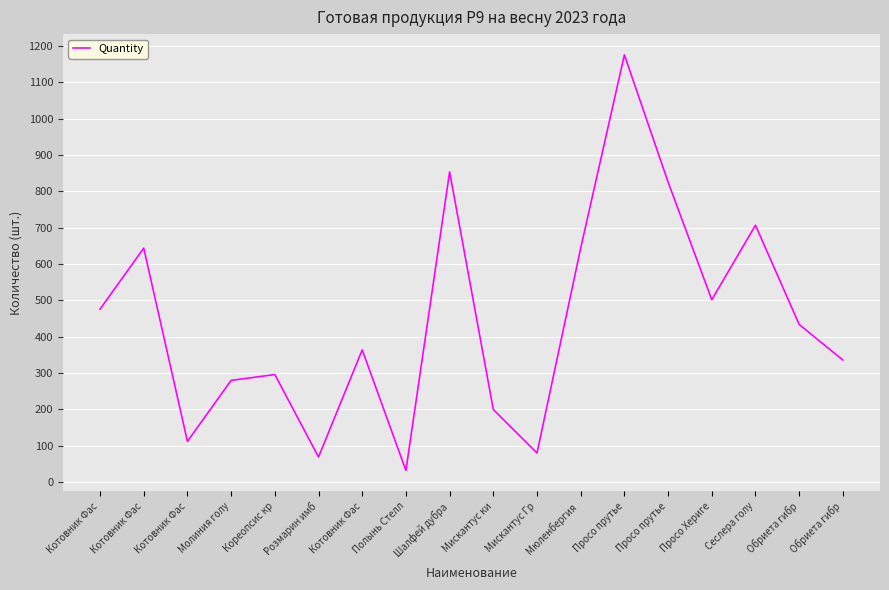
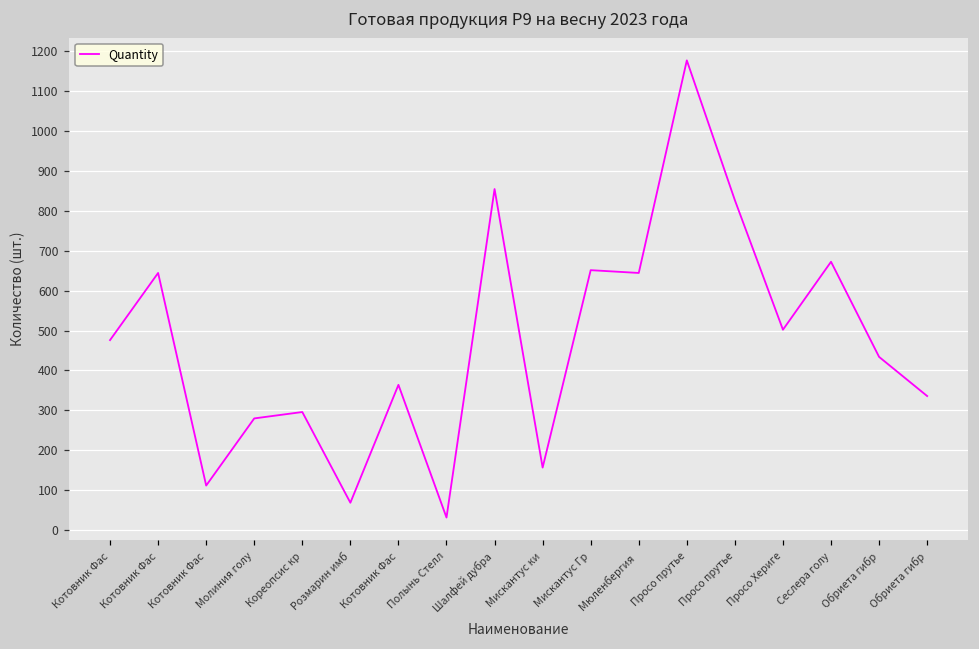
  {
    "Молиния голу": 280,
    "Кореопсис кр": 300,
    "Розмарин имб": 70,
    "Полынь Стелл": 30,
    "Шалфей дубра": 850,
-   "Мискантус ки": 200,
-   "Мискантус Гр": 80,
+   "Мискантус ки": 160,
+   "Мискантус Гр": 650,
    "Мюленбергия": 640,
    "Просо Хериге": 500,
-   "Сеслера голу": 710
+   "Сеслера голу": 670
  }
